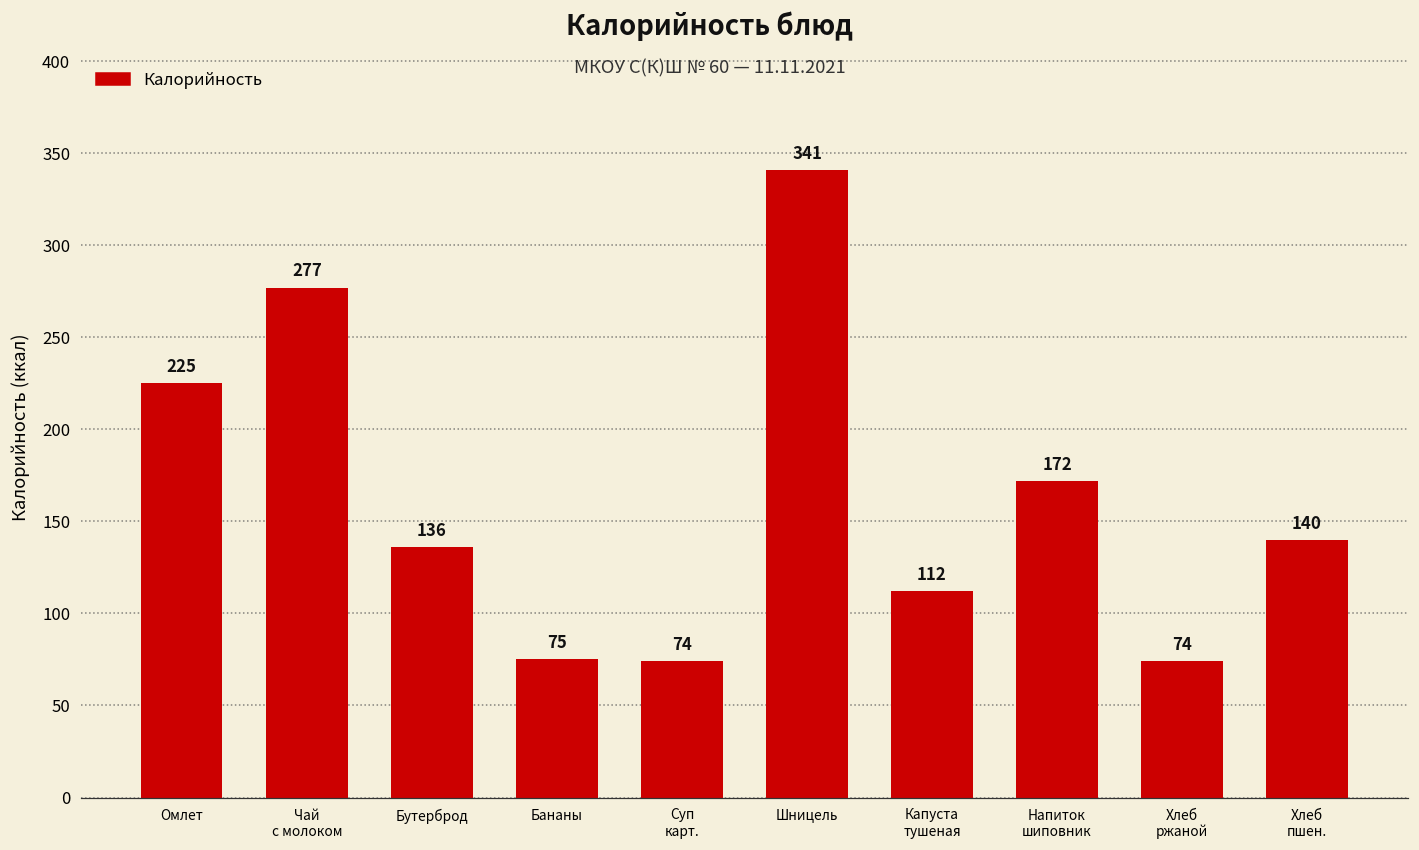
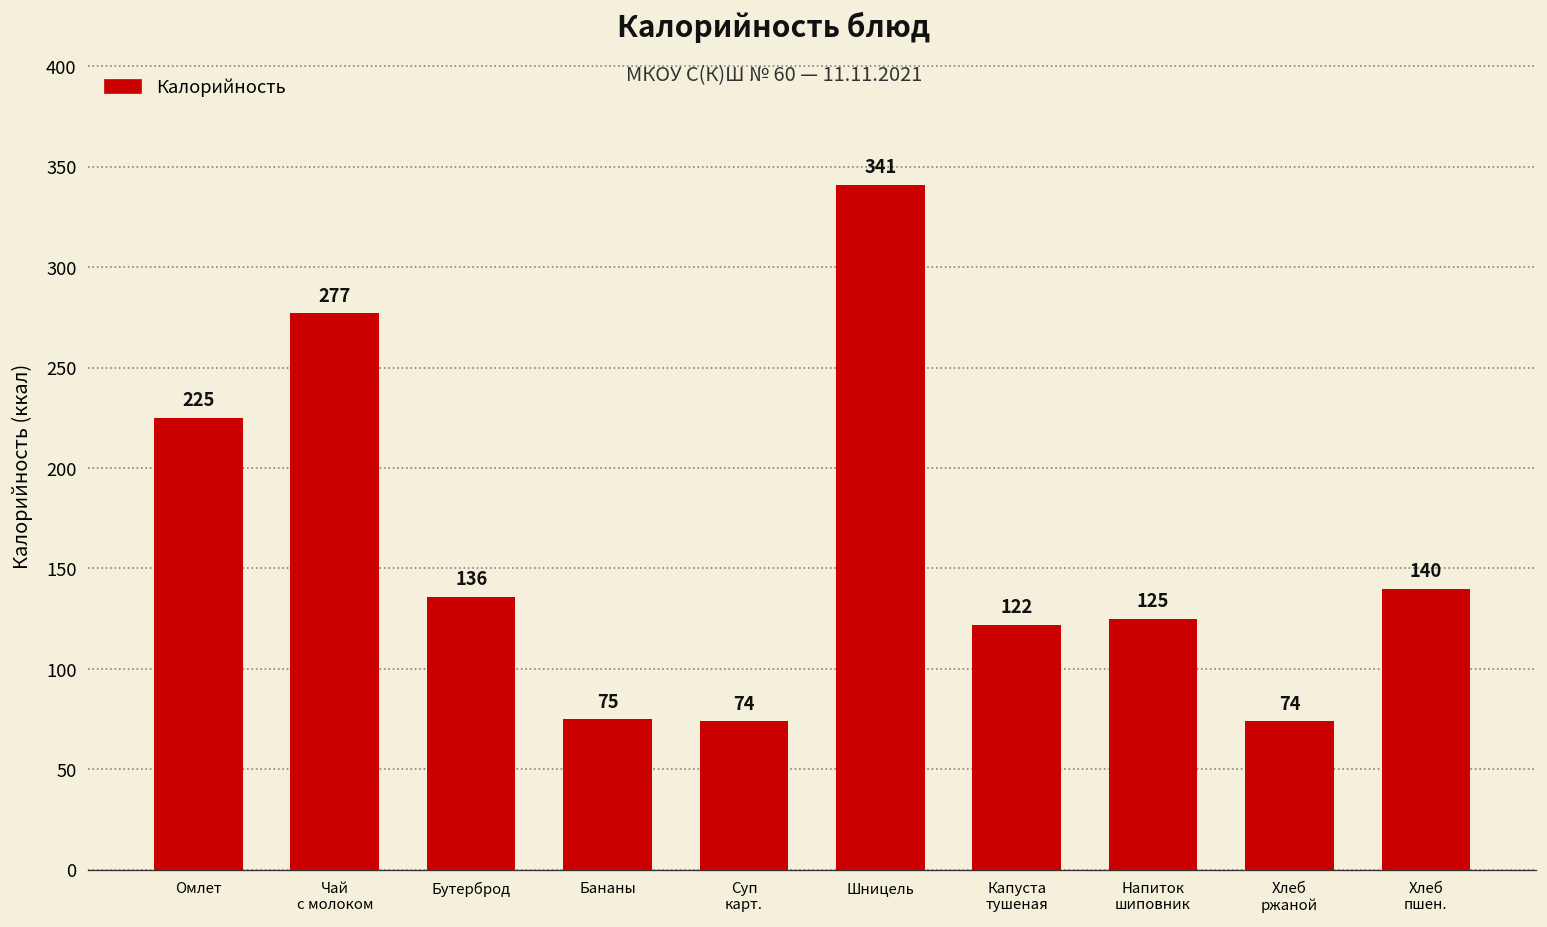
  {
    "Омлет": 225,
    "Чай с молоком": 277,
    "Бутерброд": 136,
    "Бананы": 75,
    "Суп карт.": 74,
    "Шницель": 341,
-   "Капуста тушеная": 112,
-   "Напиток шиповник": 172,
+   "Капуста тушеная": 122,
+   "Напиток шиповник": 125,
    "Хлеб ржаной": 74,
    "Хлеб пшен.": 140
  }
